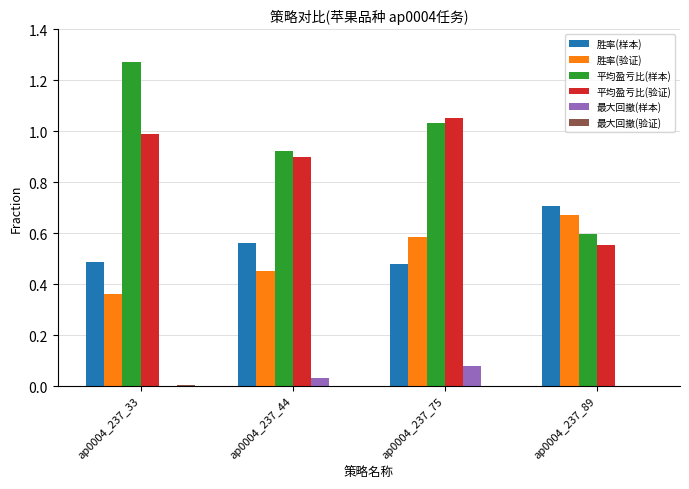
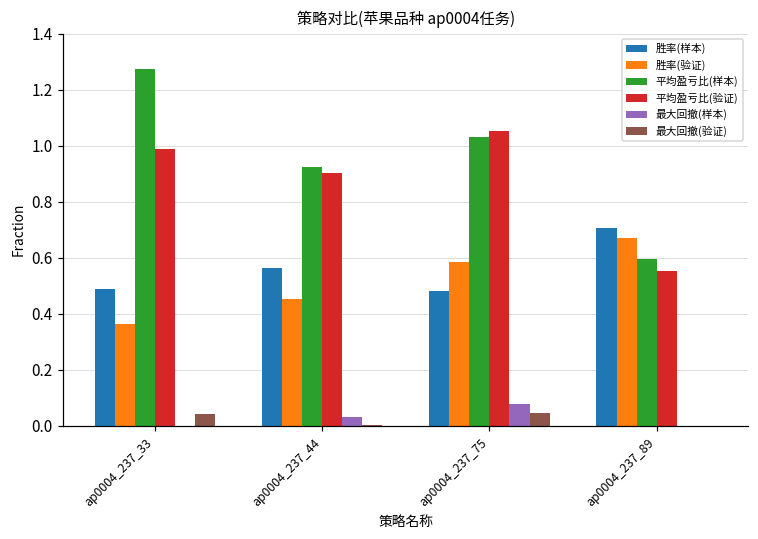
  {
    "胜率(样本)": {
      "ap0004_237_33": 0.49,
      "ap0004_237_44": 0.56,
      "ap0004_237_75": 0.48,
      "ap0004_237_89": 0.71
    },
    "胜率(验证)": {
      "ap0004_237_33": 0.36,
      "ap0004_237_44": 0.45,
      "ap0004_237_75": 0.58,
      "ap0004_237_89": 0.67
    },
    "平均盈亏比(样本)": {
      "ap0004_237_33": 1.27,
      "ap0004_237_44": 0.92,
      "ap0004_237_75": 1.03,
      "ap0004_237_89": 0.60
    },
    "平均盈亏比(验证)": {
      "ap0004_237_33": 0.99,
      "ap0004_237_44": 0.90,
      "ap0004_237_75": 1.05,
      "ap0004_237_89": 0.55
    },
    "最大回撤(样本)": {
      "ap0004_237_44": 0.03,
      "ap0004_237_75": 0.08
    },
    "最大回撤(验证)": {
-     "ap0004_237_33": 0.00,
-     "ap0004_237_75": 0.00
+     "ap0004_237_33": 0.04,
+     "ap0004_237_75": 0.05
    }
  }
